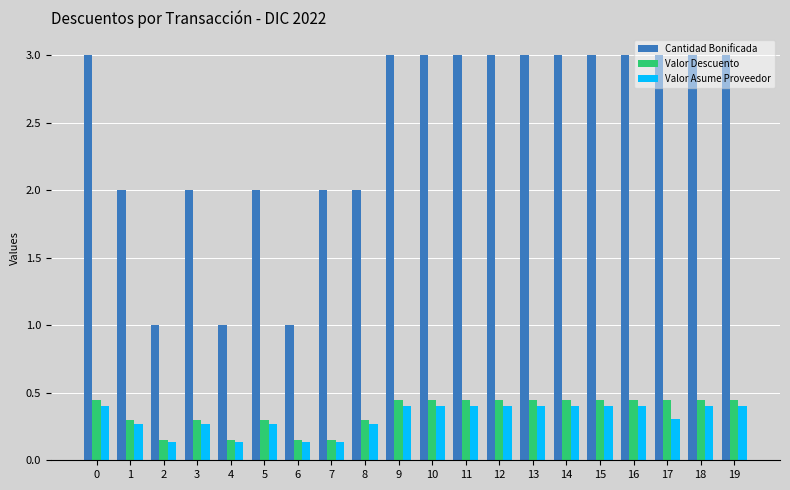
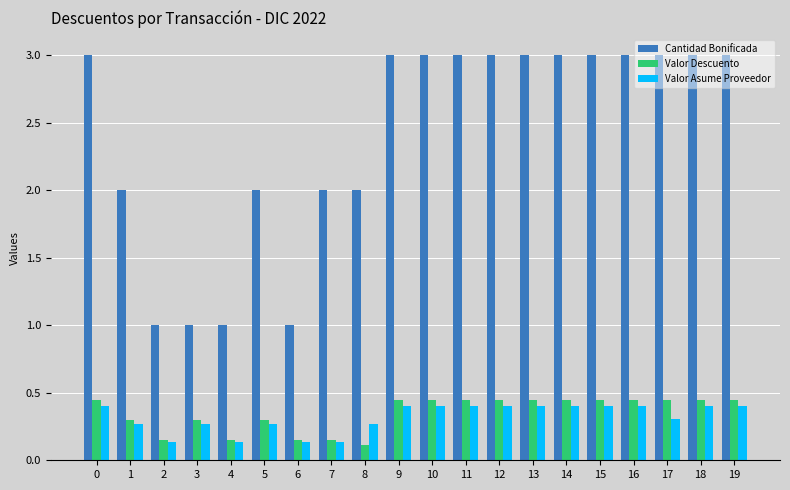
  {
    "Cantidad Bonificada": {
      "0": 3,
      "1": 2,
      "2": 1,
-     "3": 2,
+     "3": 1,
      "4": 1,
      "5": 2,
      "6": 1,
      "7": 2,
      "8": 2,
      "9": 3,
      "10": 3,
      "11": 3,
      "12": 3,
      "13": 3,
      "14": 3,
      "15": 3,
      "16": 3
    },
    "Valor Descuento": {
      "0": 0.45,
      "1": 0.30,
      "2": 0.15,
      "3": 0.30,
      "4": 0.15,
      "5": 0.30,
      "6": 0.15,
      "7": 0.15,
-     "8": 0.30,
+     "8": 0.11,
      "9": 0.45,
      "10": 0.45,
      "11": 0.45,
      "12": 0.45,
      "13": 0.45,
      "14": 0.45,
      "15": 0.45,
      "16": 0.45,
      "17": 0.45,
      "18": 0.45,
      "19": 0.45
    },
    "Valor Asume Proveedor": {
      "0": 0.41,
      "1": 0.27,
      "2": 0.14,
      "3": 0.27,
      "4": 0.14,
      "5": 0.27,
      "6": 0.14,
      "7": 0.14,
      "8": 0.27,
      "9": 0.41,
      "10": 0.41,
      "11": 0.41,
      "12": 0.41,
      "13": 0.41,
      "14": 0.41,
      "15": 0.41,
      "16": 0.41,
      "17": 0.30,
      "18": 0.41,
      "19": 0.41
    }
  }
